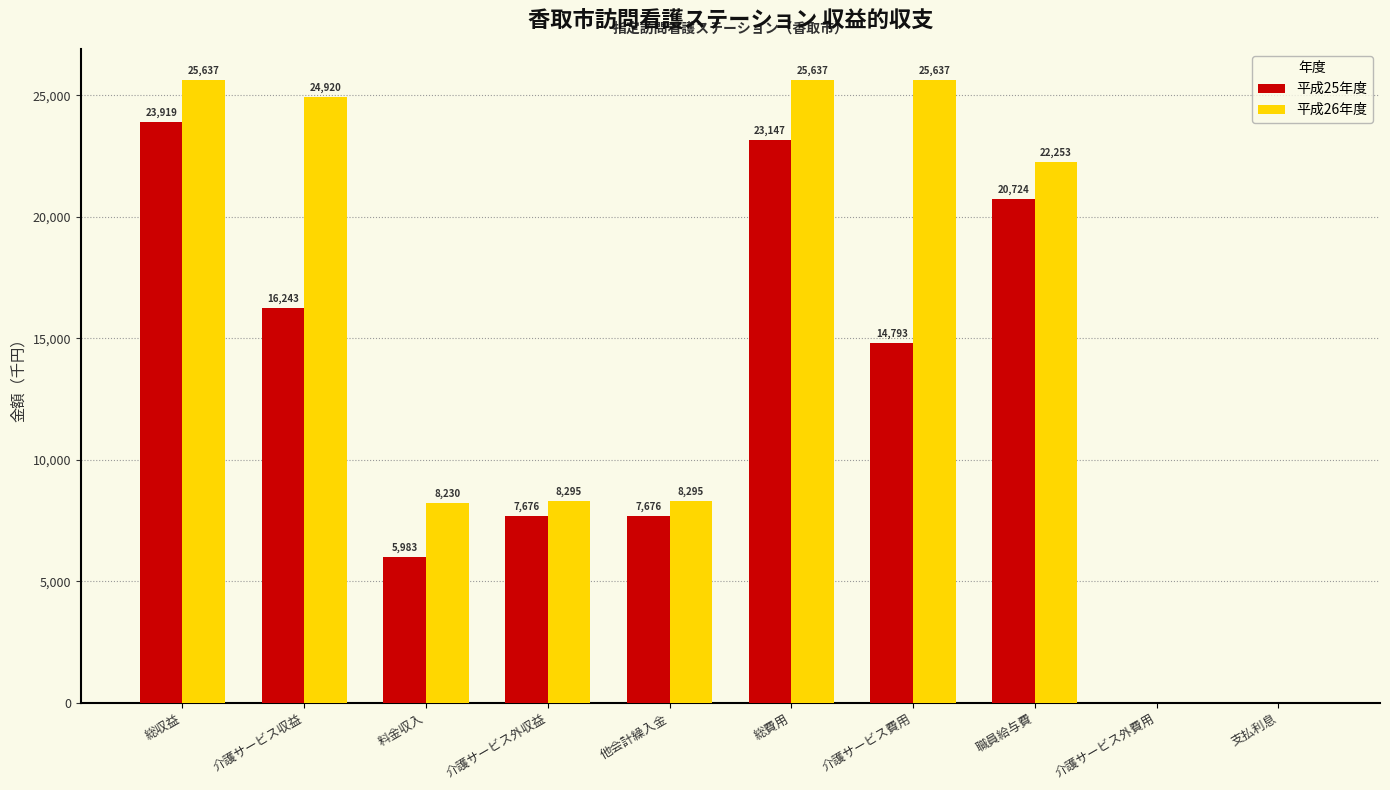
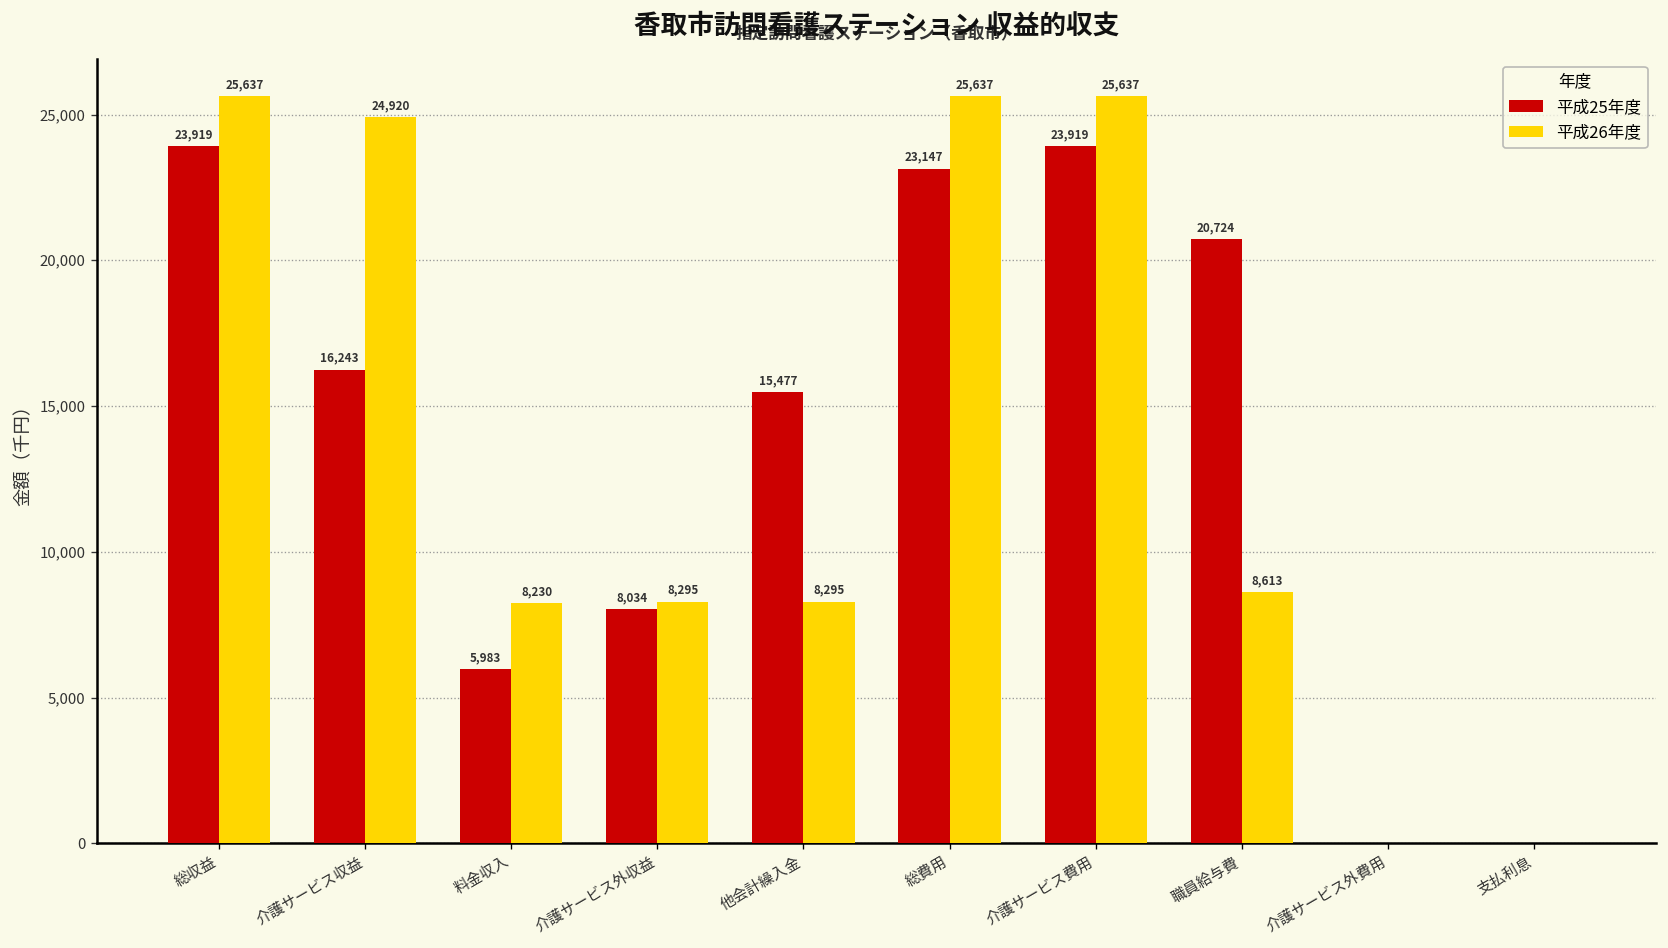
  {
    "平成25年度": {
      "総収益": "23,919",
      "介護サービス収益": "16,243",
      "料金収入": "5,983",
-     "介護サービス外収益": "7,676",
-     "他会計繰入金": "7,676",
+     "介護サービス外収益": "8,034",
+     "他会計繰入金": "15,477",
      "総費用": "23,147",
-     "介護サービス費用": "14,793",
+     "介護サービス費用": "23,919",
      "職員給与費": "20,724"
    },
    "平成26年度": {
      "総収益": "25,637",
      "介護サービス収益": "24,920",
      "料金収入": "8,230",
      "介護サービス外収益": "8,295",
      "他会計繰入金": "8,295",
      "総費用": "25,637",
      "介護サービス費用": "25,637",
-     "職員給与費": "22,253"
+     "職員給与費": "8,613"
    }
  }
